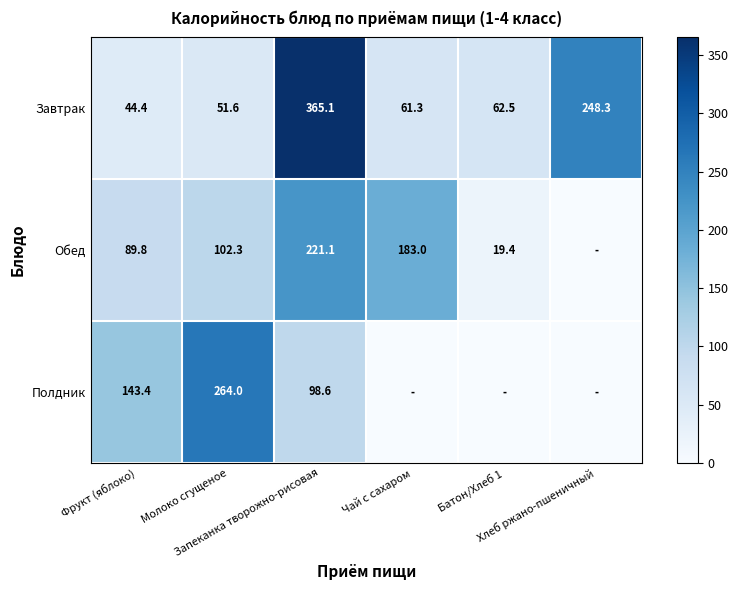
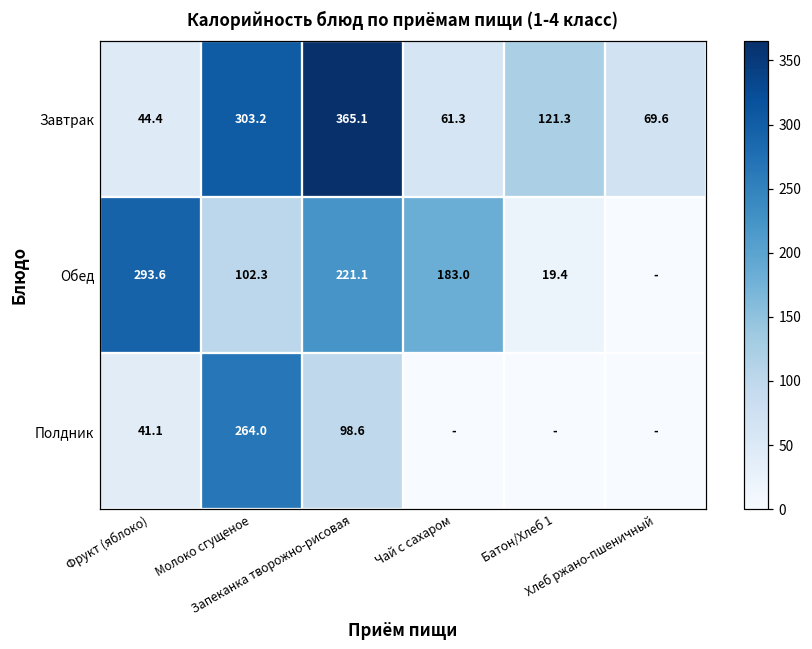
  {
    "Завтрак": {
      "Фрукт (яблоко)": 44.4,
-     "Молоко сгущеное": 51.6,
+     "Молоко сгущеное": 303.2,
      "Запеканка творожно-рисовая": 365.1,
      "Чай с сахаром": 61.3,
-     "Батон/Хлеб 1": 62.5,
-     "Хлеб ржано-пшеничный": 248.3
+     "Батон/Хлеб 1": 121.3,
+     "Хлеб ржано-пшеничный": 69.6
    },
    "Обед": {
-     "Фрукт (яблоко)": 89.8,
+     "Фрукт (яблоко)": 293.6,
      "Молоко сгущеное": 102.3,
      "Запеканка творожно-рисовая": 221.1,
      "Чай с сахаром": 183.0,
      "Батон/Хлеб 1": 19.4
    },
    "Полдник": {
-     "Фрукт (яблоко)": 143.4,
+     "Фрукт (яблоко)": 41.1,
      "Молоко сгущеное": 264.0,
      "Запеканка творожно-рисовая": 98.6
    }
  }
